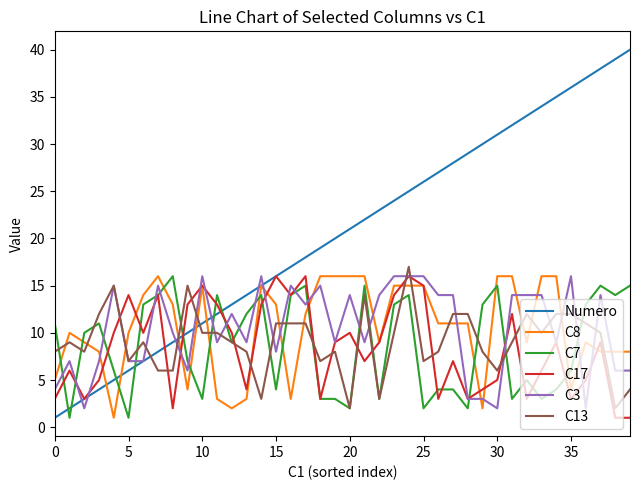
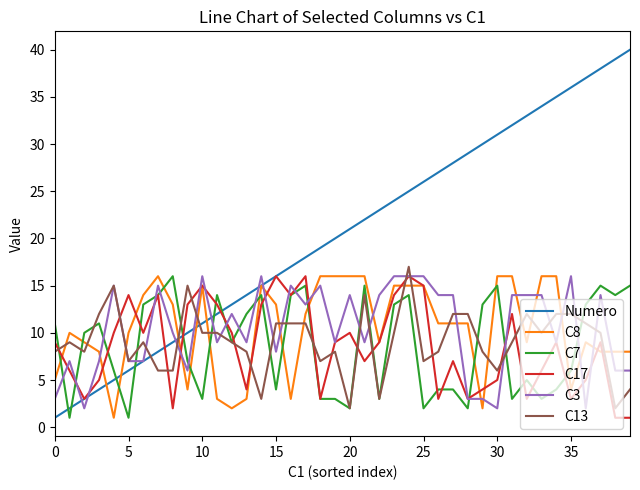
  {
    "Numero": {
      "0": 1
    },
    "C8": {
      "0": 5
    },
    "C7": {
      "0": 11
    },
    "C17": {
-     "0": 3
+     "0": 9
    },
    "C3": {
-     "0": 4
+     "0": 3
    },
    "C13": {
      "0": 8
    }
  }
